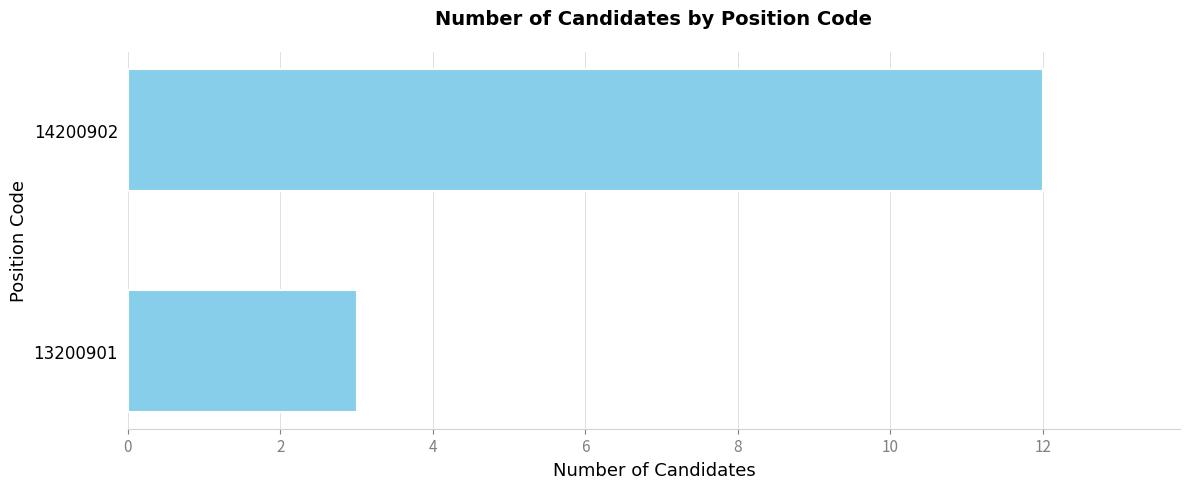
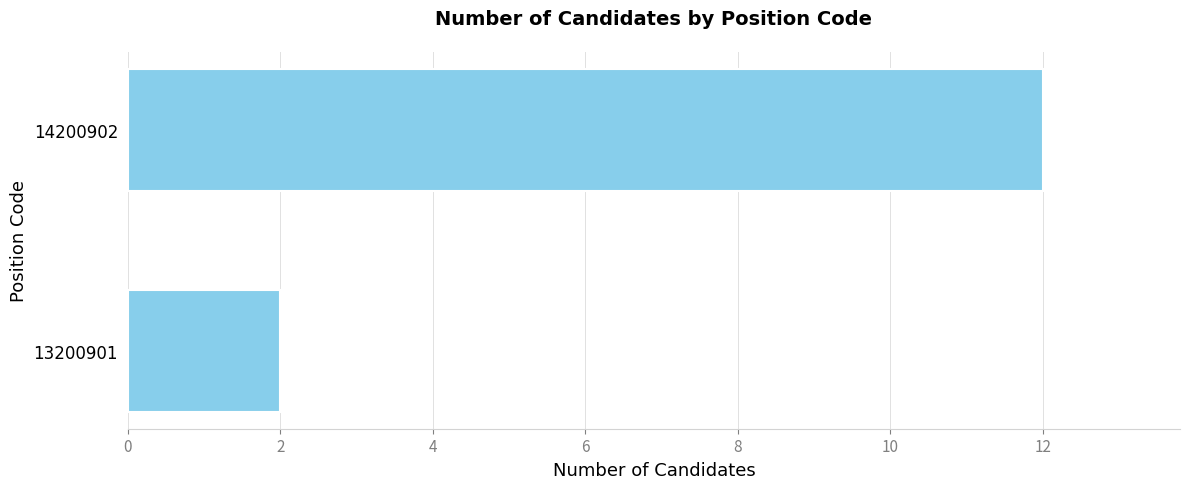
  {
    "14200902": 12,
-   "13200901": 3
+   "13200901": 2
  }
